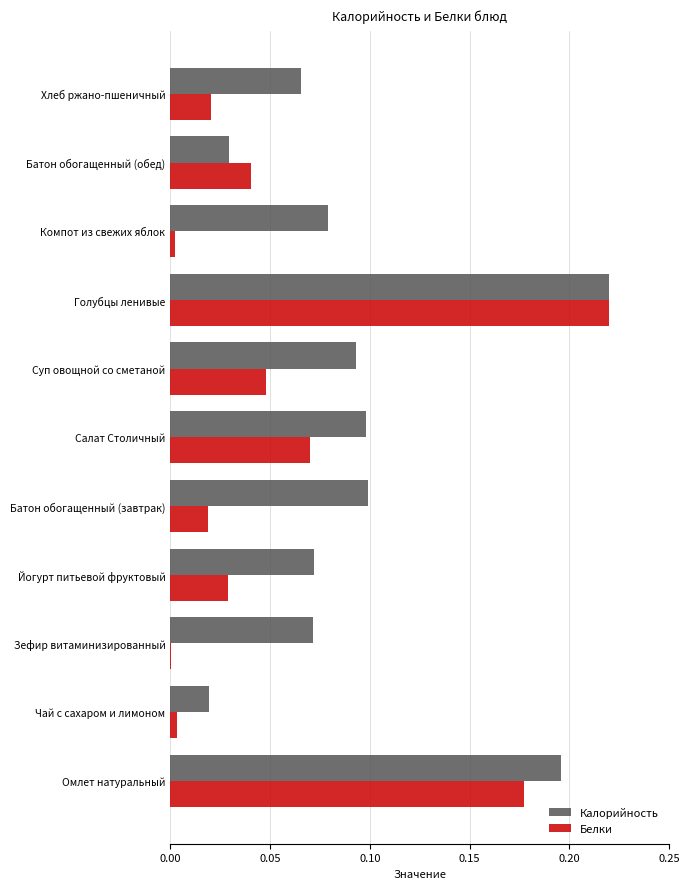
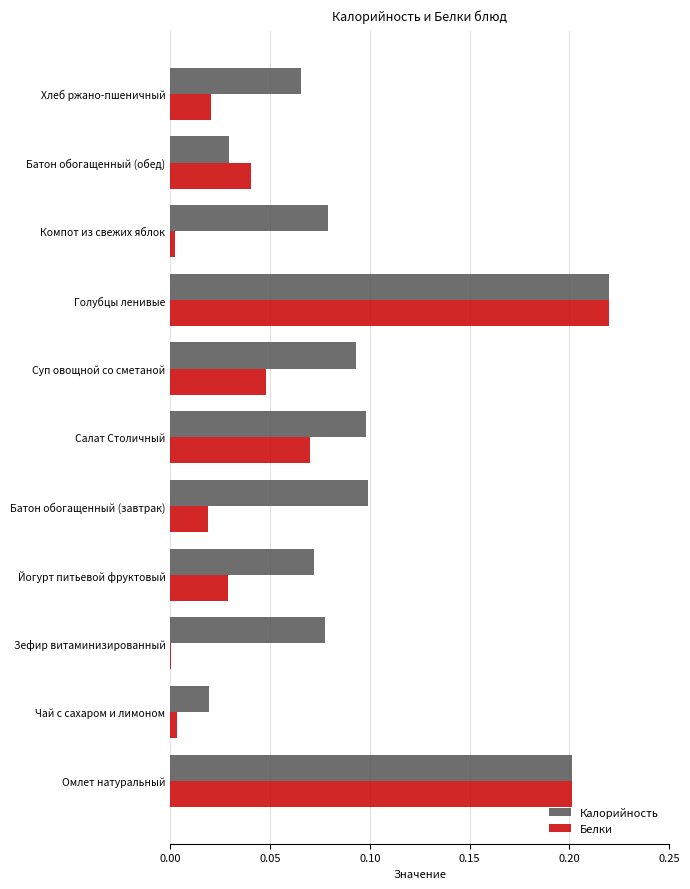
  {
    "Калорийность": {
      "Хлеб ржано-пшеничный": 0.065,
      "Батон обогащенный (обед)": 0.030,
      "Компот из свежих яблок": 0.079,
      "Голубцы ленивые": 0.220,
      "Суп овощной со сметаной": 0.093,
      "Салат Столичный": 0.098,
      "Батон обогащенный (завтрак)": 0.099,
      "Йогурт питьевой фруктовый": 0.072,
-     "Зефир витаминизированный": 0.071,
+     "Зефир витаминизированный": 0.078,
      "Чай с сахаром и лимоном": 0.019,
-     "Омлет натуральный": 0.196
+     "Омлет натуральный": 0.202
    },
    "Белки": {
      "Хлеб ржано-пшеничный": 0.020,
      "Батон обогащенный (обед)": 0.040,
      "Компот из свежих яблок": 0.002,
      "Голубцы ленивые": 0.220,
      "Суп овощной со сметаной": 0.048,
      "Салат Столичный": 0.070,
      "Батон обогащенный (завтрак)": 0.019,
      "Йогурт питьевой фруктовый": 0.029,
      "Чай с сахаром и лимоном": 0.003,
-     "Омлет натуральный": 0.177
+     "Омлет натуральный": 0.201
    }
  }
